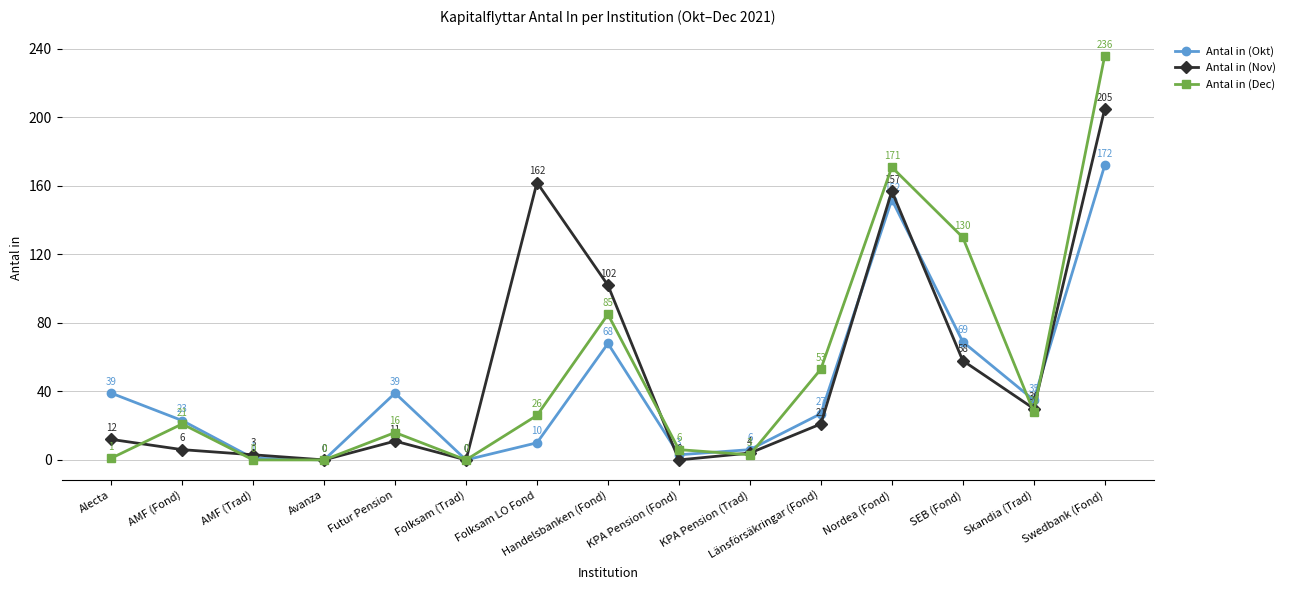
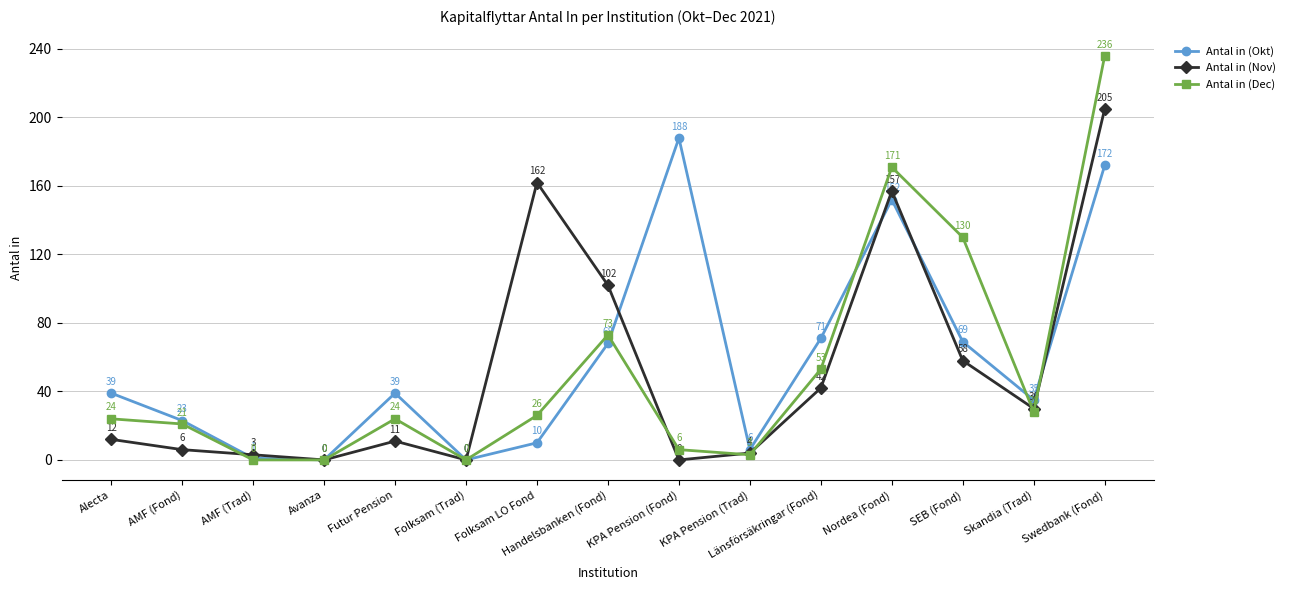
  {
    "Antal in (Okt)": {
      "Alecta": 39,
      "Futur Pension": 39,
      "Folksam LO Fond": 10,
-     "KPA Pension (Fond)": 3,
-     "Länsförsäkringar (Fond)": 27,
+     "KPA Pension (Fond)": 188,
+     "Länsförsäkringar (Fond)": 71,
      "SEB (Fond)": 69,
      "Skandia (Trad)": 35,
      "Swedbank (Fond)": 172
    },
    "Antal in (Nov)": {
      "Alecta": 12,
      "AMF (Fond)": 6,
      "Futur Pension": 11,
      "Folksam LO Fond": 162,
      "Handelsbanken (Fond)": 102,
-     "Länsförsäkringar (Fond)": 21,
+     "Länsförsäkringar (Fond)": 42,
      "Nordea (Fond)": 157,
      "SEB (Fond)": 58,
      "Swedbank (Fond)": 205
    },
    "Antal in (Dec)": {
-     "Alecta": 1,
-     "Futur Pension": 16,
+     "Alecta": 24,
+     "Futur Pension": 24,
      "Folksam LO Fond": 26,
-     "Handelsbanken (Fond)": 85,
+     "Handelsbanken (Fond)": 73,
      "KPA Pension (Fond)": 6,
      "Länsförsäkringar (Fond)": 53,
      "Nordea (Fond)": 171,
      "SEB (Fond)": 130,
      "Swedbank (Fond)": 236
    }
  }
